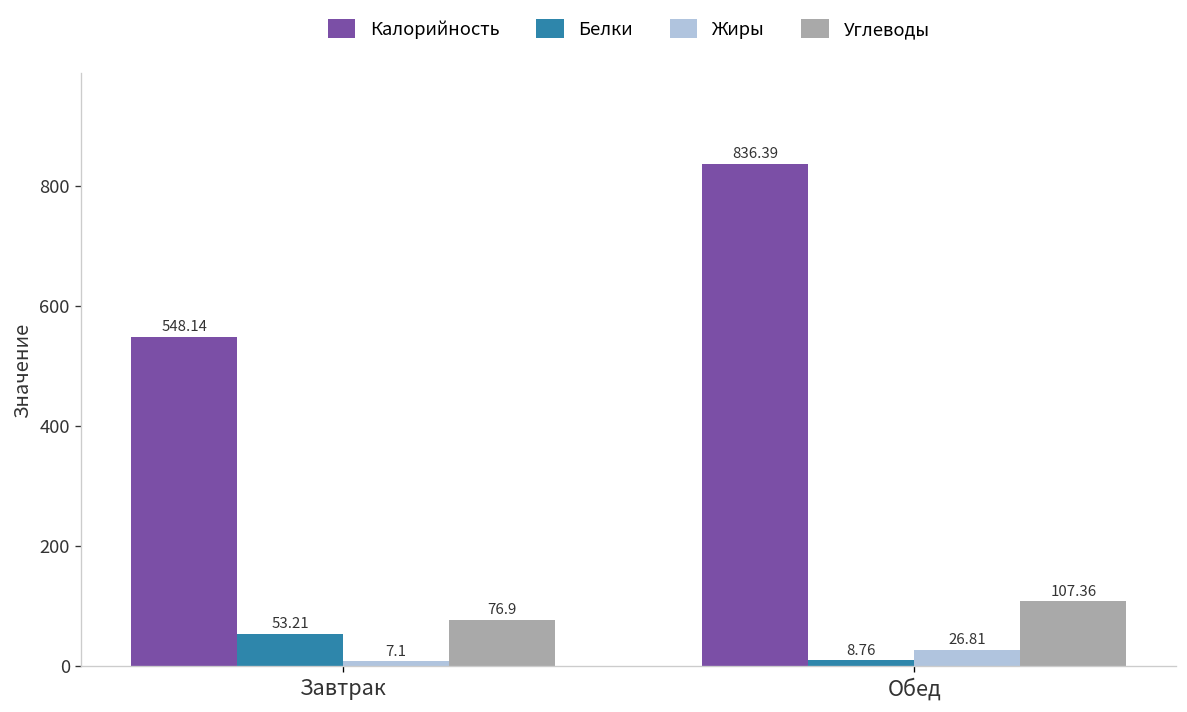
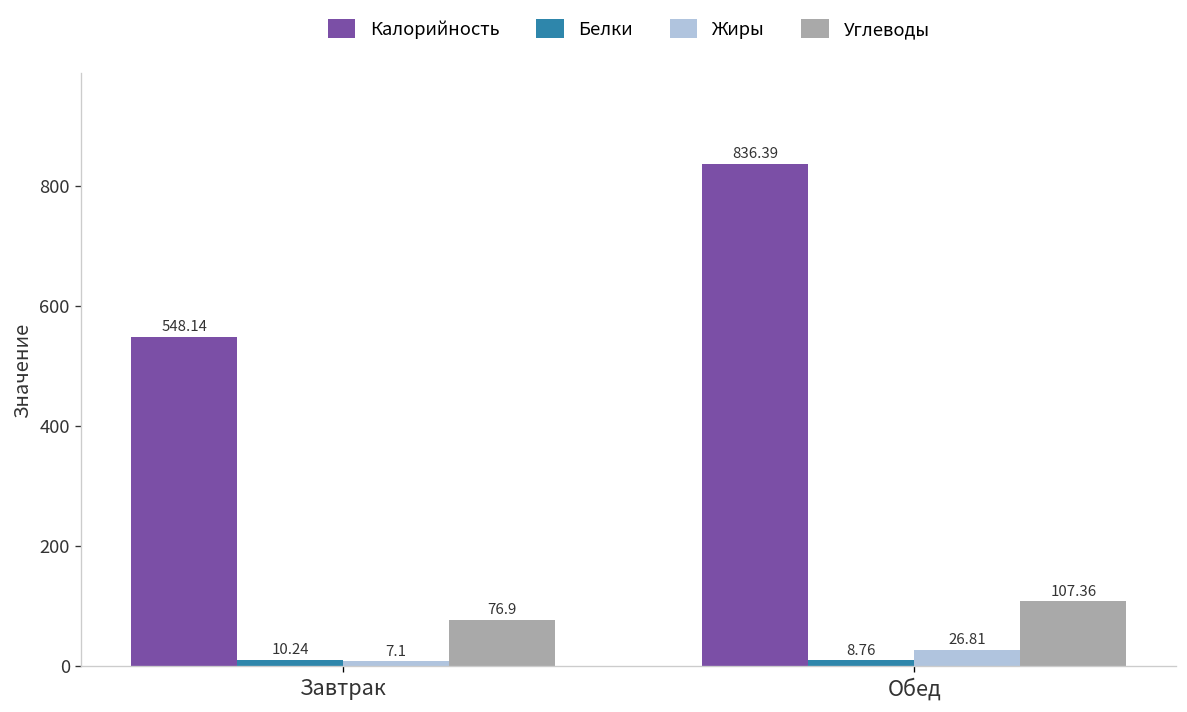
  {
    "Калорийность": {
      "Завтрак": 548.14,
      "Обед": 836.39
    },
    "Белки": {
-     "Завтрак": 53.21,
+     "Завтрак": 10.24,
      "Обед": 8.76
    }
  }
